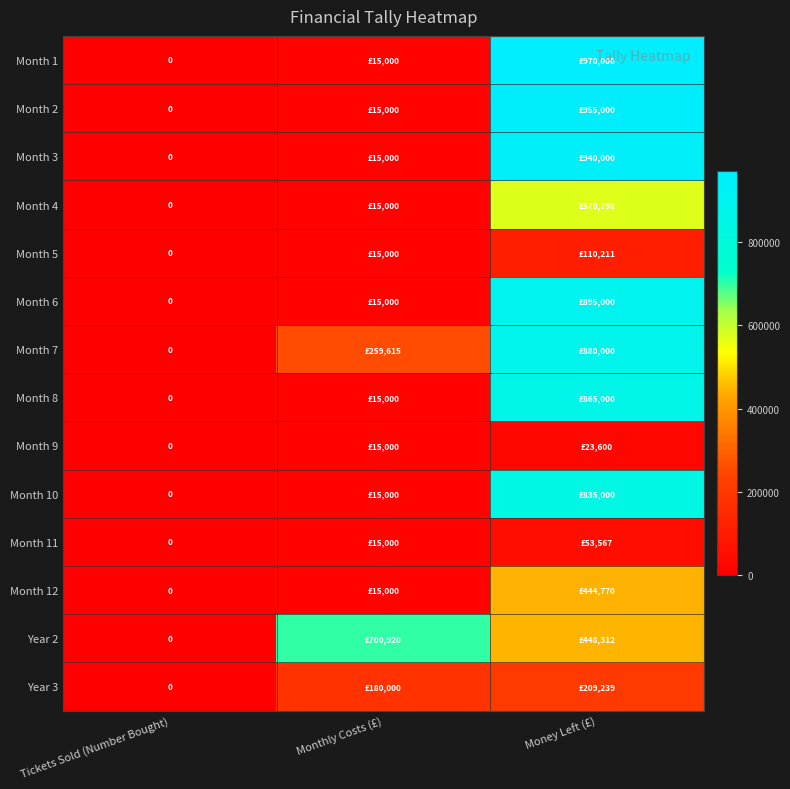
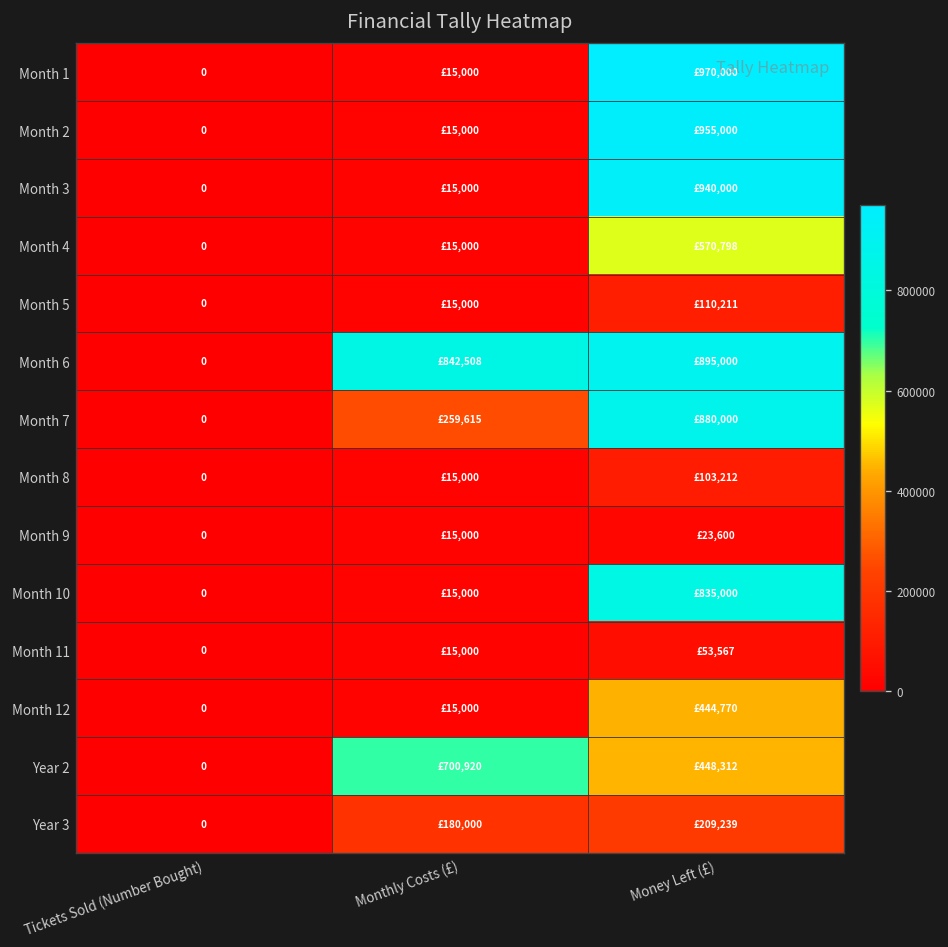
  {
    "Month 1": {
      "Tickets Sold (Number Bought)": "0",
      "Monthly Costs (£)": "£15,000"
    },
    "Month 2": {
      "Tickets Sold (Number Bought)": "0",
      "Monthly Costs (£)": "£15,000",
      "Money Left (£)": "£955,000"
    },
    "Month 3": {
      "Tickets Sold (Number Bought)": "0",
      "Monthly Costs (£)": "£15,000",
      "Money Left (£)": "£940,000"
    },
    "Month 4": {
      "Tickets Sold (Number Bought)": "0",
      "Monthly Costs (£)": "£15,000",
      "Money Left (£)": "£570,798"
    },
    "Month 5": {
      "Tickets Sold (Number Bought)": "0",
      "Monthly Costs (£)": "£15,000",
      "Money Left (£)": "£110,211"
    },
    "Month 6": {
      "Tickets Sold (Number Bought)": "0",
-     "Monthly Costs (£)": "£15,000",
+     "Monthly Costs (£)": "£842,508",
      "Money Left (£)": "£895,000"
    },
    "Month 7": {
      "Tickets Sold (Number Bought)": "0",
      "Monthly Costs (£)": "£259,615",
      "Money Left (£)": "£880,000"
    },
    "Month 8": {
      "Tickets Sold (Number Bought)": "0",
      "Monthly Costs (£)": "£15,000",
-     "Money Left (£)": "£865,000"
+     "Money Left (£)": "£103,212"
    },
    "Month 9": {
      "Tickets Sold (Number Bought)": "0",
      "Monthly Costs (£)": "£15,000",
      "Money Left (£)": "£23,600"
    },
    "Month 10": {
      "Tickets Sold (Number Bought)": "0",
      "Monthly Costs (£)": "£15,000",
      "Money Left (£)": "£835,000"
    },
    "Month 11": {
      "Tickets Sold (Number Bought)": "0",
      "Monthly Costs (£)": "£15,000",
      "Money Left (£)": "£53,567"
    },
    "Month 12": {
      "Tickets Sold (Number Bought)": "0",
      "Monthly Costs (£)": "£15,000",
      "Money Left (£)": "£444,770"
    },
    "Year 2": {
      "Tickets Sold (Number Bought)": "0",
      "Monthly Costs (£)": "£700,920",
      "Money Left (£)": "£448,312"
    },
    "Year 3": {
      "Tickets Sold (Number Bought)": "0",
      "Monthly Costs (£)": "£180,000",
      "Money Left (£)": "£209,239"
    }
  }
